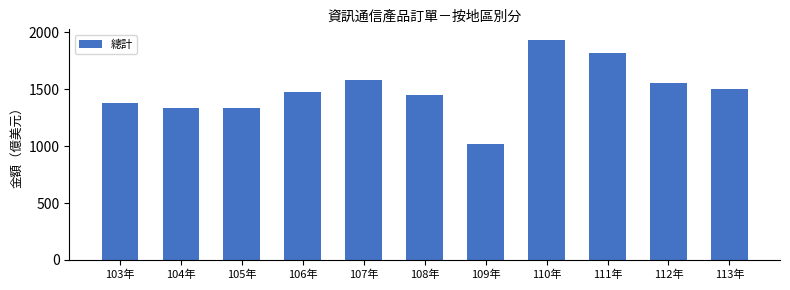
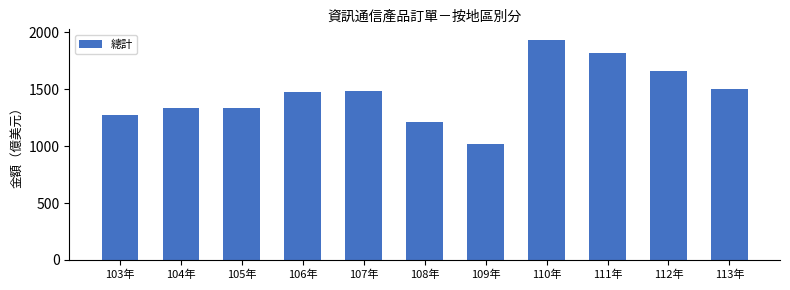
  {
-   "103年": 1380,
+   "103年": 1270,
    "104年": 1330,
    "105年": 1340,
    "106年": 1480,
-   "107年": 1580,
-   "108年": 1450,
+   "107年": 1490,
+   "108年": 1220,
    "109年": 1020,
    "110年": 1930,
    "111年": 1820,
-   "112年": 1560,
+   "112年": 1660,
    "113年": 1510
  }
